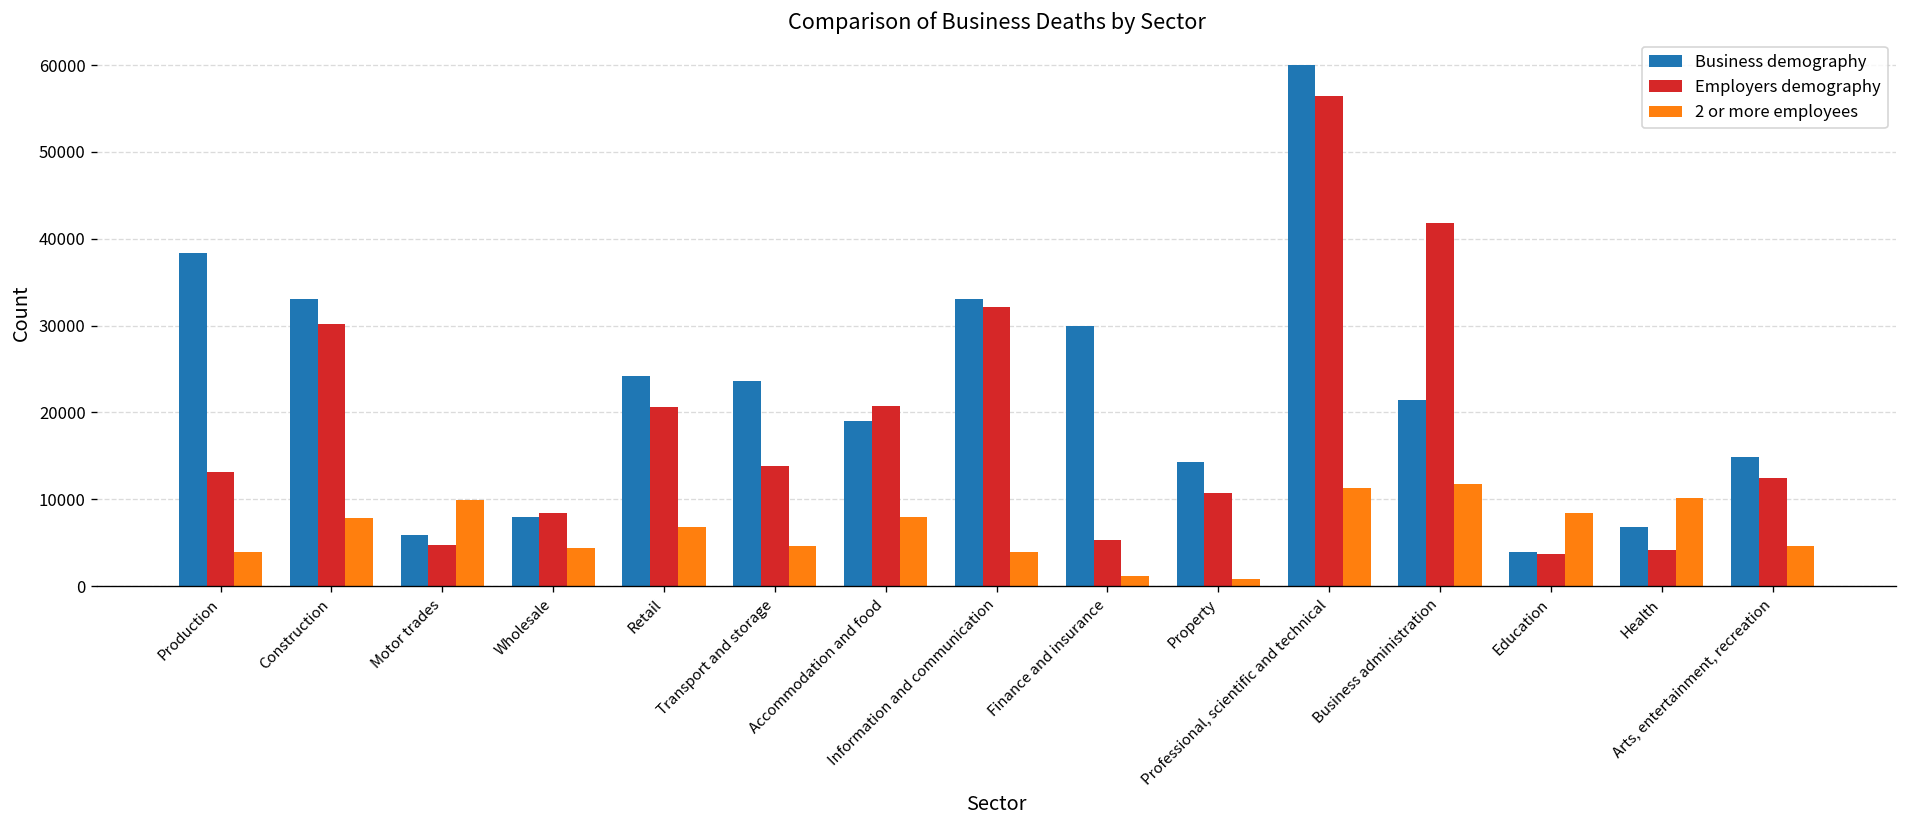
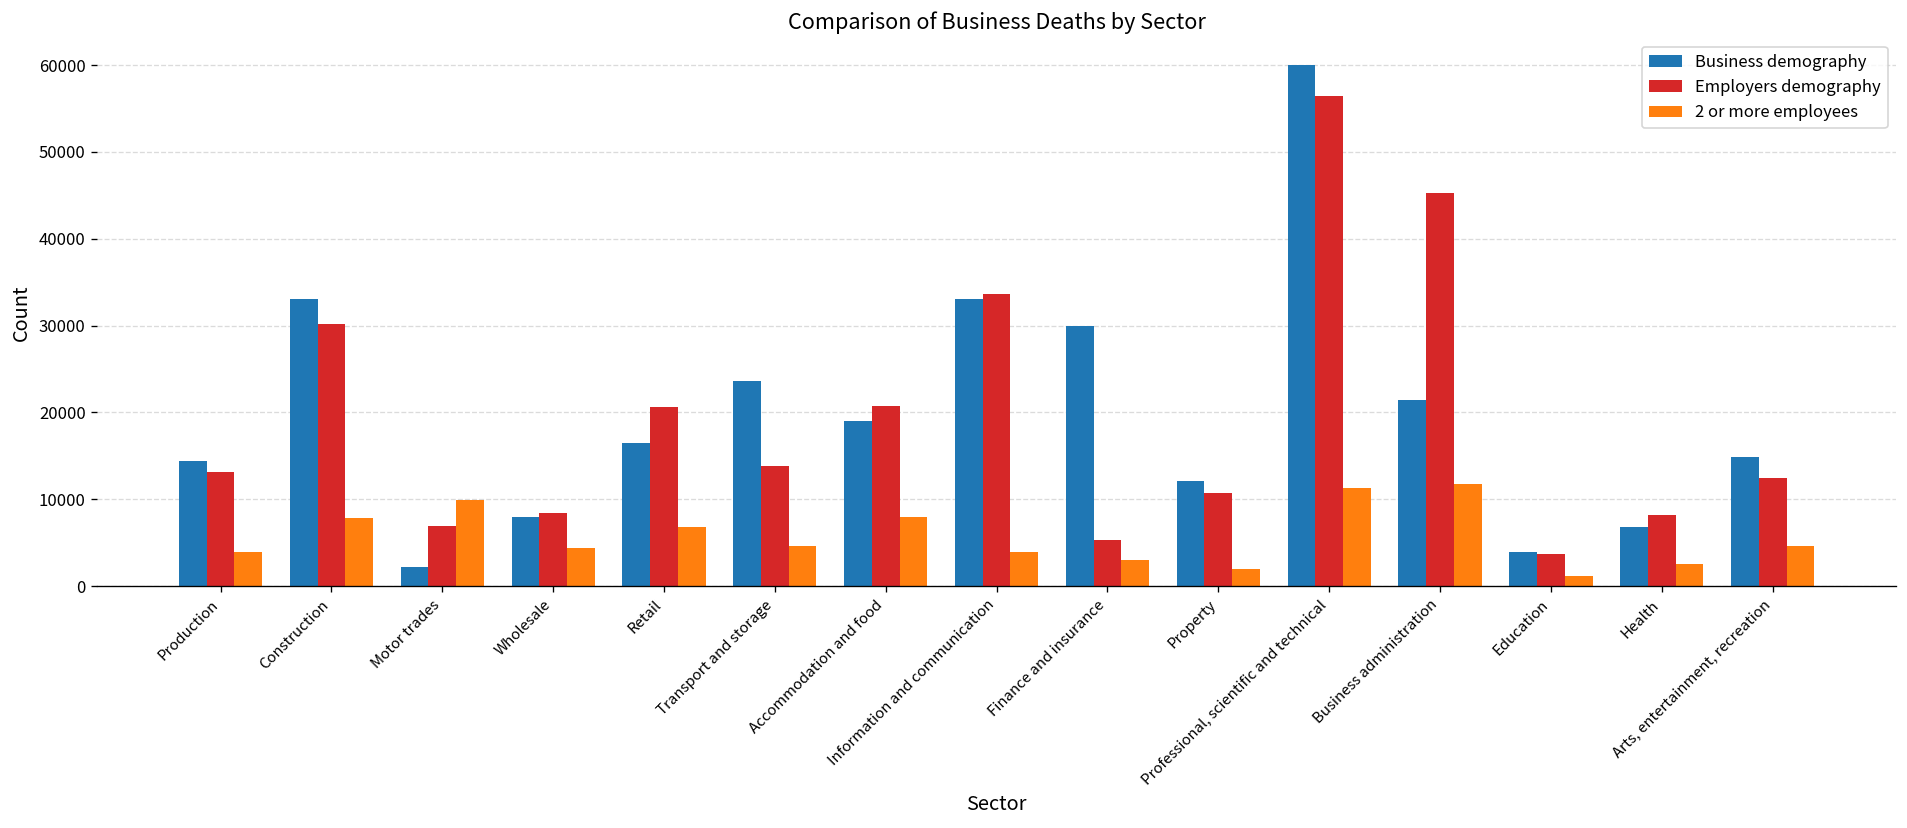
  {
    "Business demography": {
-     "Production": 38000,
+     "Production": 14000,
      "Construction": 33000,
-     "Motor trades": 6000,
+     "Motor trades": 2000,
      "Wholesale": 8000,
-     "Retail": 24000,
+     "Retail": 17000,
      "Transport and storage": 24000,
      "Accommodation and food": 19000,
      "Information and communication": 33000,
      "Finance and insurance": 30000,
-     "Property": 14000,
+     "Property": 12000,
      "Professional, scientific and technical": 60000,
      "Business administration": 21000,
      "Education": 4000,
      "Health": 7000,
      "Arts, entertainment, recreation": 15000
    },
    "Employers demography": {
      "Production": 13000,
      "Construction": 30000,
-     "Motor trades": 5000,
+     "Motor trades": 7000,
      "Wholesale": 8000,
      "Retail": 21000,
      "Transport and storage": 14000,
      "Accommodation and food": 21000,
-     "Information and communication": 32000,
+     "Information and communication": 34000,
      "Finance and insurance": 5000,
      "Property": 11000,
      "Professional, scientific and technical": 56000,
-     "Business administration": 42000,
+     "Business administration": 45000,
      "Education": 4000,
-     "Health": 4000,
+     "Health": 8000,
      "Arts, entertainment, recreation": 12000
    },
    "2 or more employees": {
      "Production": 4000,
      "Construction": 8000,
      "Motor trades": 10000,
      "Wholesale": 4000,
      "Retail": 7000,
      "Transport and storage": 5000,
      "Accommodation and food": 8000,
      "Information and communication": 4000,
-     "Finance and insurance": 1000,
-     "Property": 1000,
+     "Finance and insurance": 3000,
+     "Property": 2000,
      "Professional, scientific and technical": 11000,
      "Business administration": 12000,
-     "Education": 8000,
-     "Health": 10000,
+     "Education": 1000,
+     "Health": 3000,
      "Arts, entertainment, recreation": 5000
    }
  }
